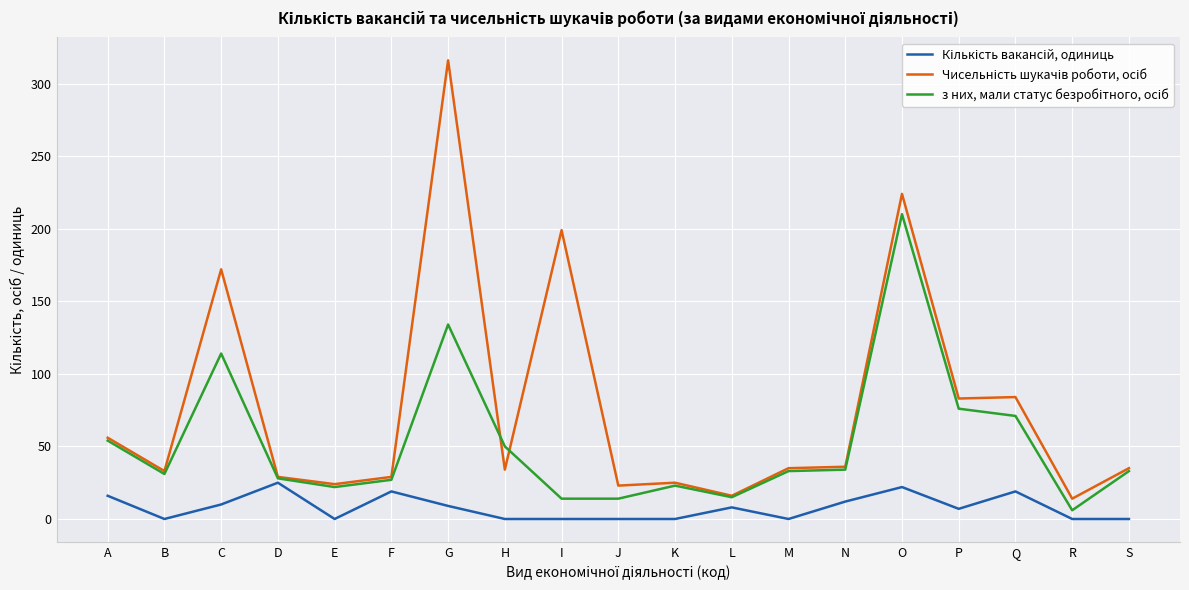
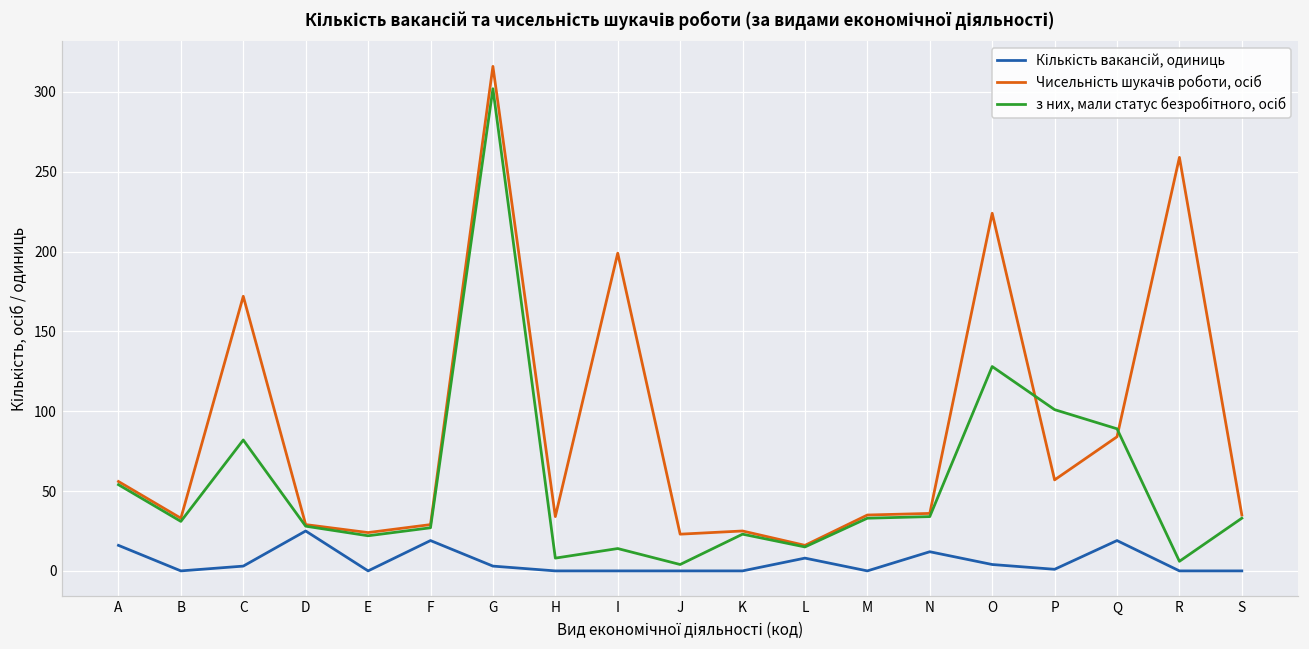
  {
    "Кількість вакансій, одиниць": {
      "A": 16,
      "B": 0,
-     "C": 10,
+     "C": 3,
      "D": 25,
      "E": 0,
      "F": 19,
-     "G": 9,
+     "G": 3,
      "H": 0,
      "I": 0,
      "J": 0,
      "K": 0,
      "L": 8,
      "M": 0,
      "N": 12,
-     "O": 22,
-     "P": 7,
+     "O": 4,
+     "P": 1,
      "Q": 19,
      "R": 0,
      "S": 0
    },
    "Чисельність шукачів роботи, осіб": {
      "A": 56,
      "B": 33,
      "C": 172,
      "E": 24,
      "F": 29,
      "G": 316,
      "H": 34,
      "I": 199,
      "J": 23,
      "K": 25,
      "M": 35,
      "N": 36,
      "O": 224,
-     "P": 83,
+     "P": 57,
      "Q": 84,
-     "R": 14,
+     "R": 259,
      "S": 35
    },
    "з них, мали статус безробітного, осіб": {
      "A": 54,
      "B": 31,
-     "C": 114,
+     "C": 82,
      "E": 22,
      "F": 27,
-     "G": 134,
-     "H": 50,
+     "G": 302,
+     "H": 8,
      "I": 14,
-     "J": 14,
+     "J": 4,
      "K": 23,
      "M": 33,
      "N": 34,
-     "O": 210,
-     "P": 76,
-     "Q": 71,
+     "O": 128,
+     "P": 101,
+     "Q": 89,
      "R": 6,
      "S": 33
    }
  }
